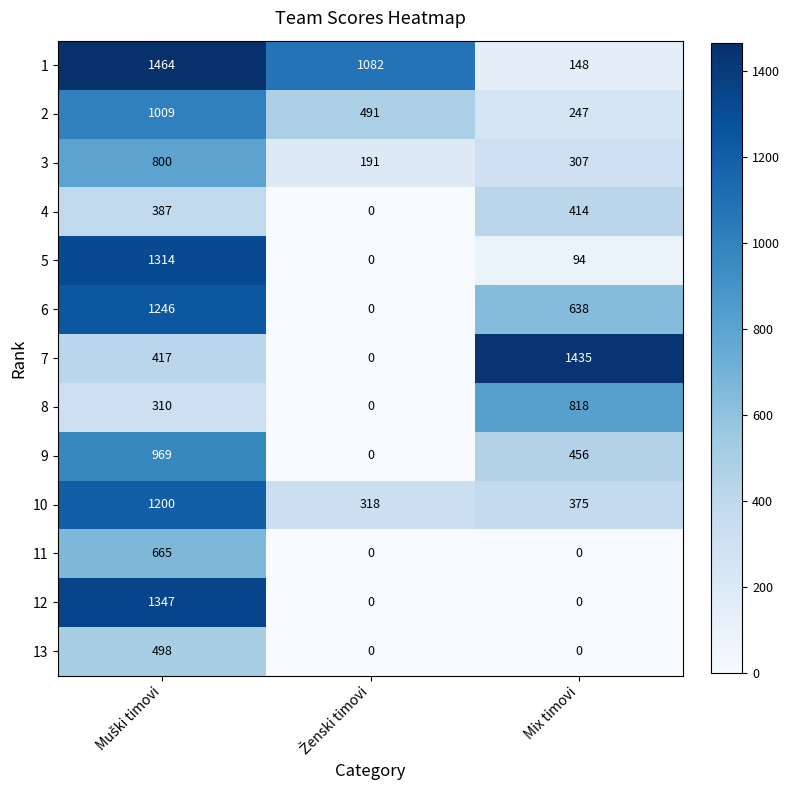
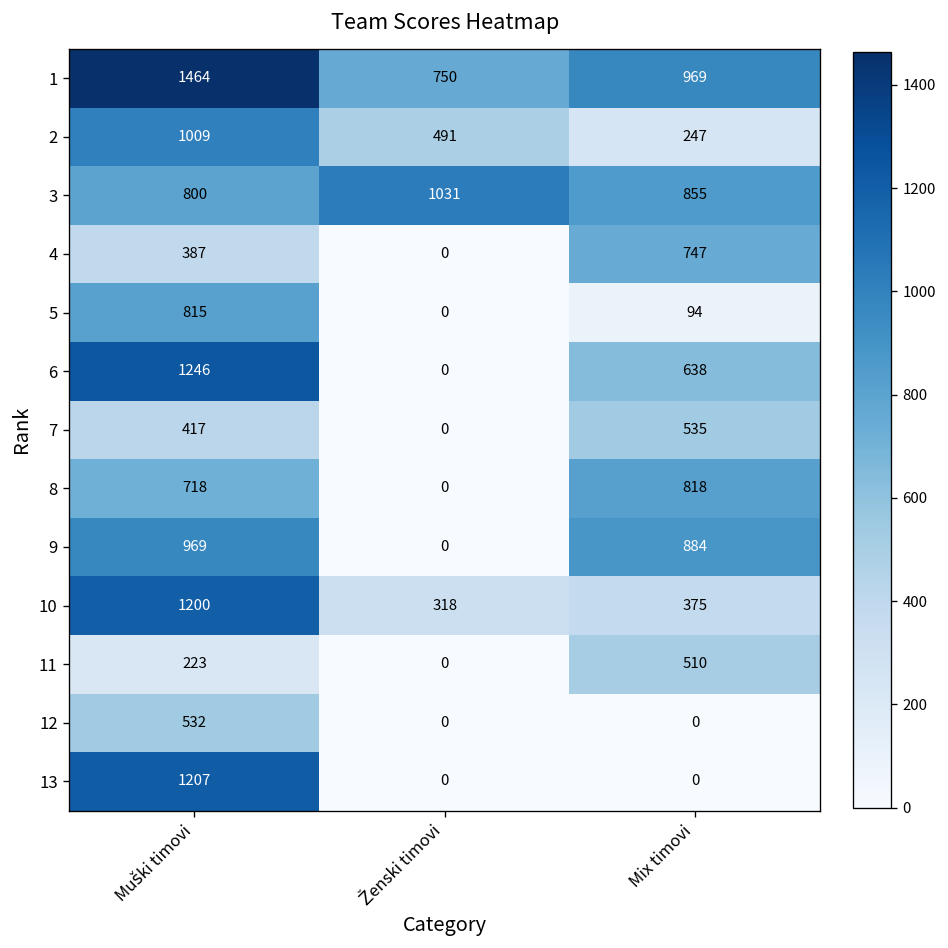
  {
    "1": {
      "Muški timovi": 1464,
-     "Ženski timovi": 1082,
-     "Mix timovi": 148
+     "Ženski timovi": 750,
+     "Mix timovi": 969
    },
    "2": {
      "Muški timovi": 1009,
      "Ženski timovi": 491,
      "Mix timovi": 247
    },
    "3": {
      "Muški timovi": 800,
-     "Ženski timovi": 191,
-     "Mix timovi": 307
+     "Ženski timovi": 1031,
+     "Mix timovi": 855
    },
    "4": {
      "Muški timovi": 387,
      "Ženski timovi": 0,
-     "Mix timovi": 414
+     "Mix timovi": 747
    },
    "5": {
-     "Muški timovi": 1314,
+     "Muški timovi": 815,
      "Ženski timovi": 0,
      "Mix timovi": 94
    },
    "6": {
      "Muški timovi": 1246,
      "Ženski timovi": 0,
      "Mix timovi": 638
    },
    "7": {
      "Muški timovi": 417,
      "Ženski timovi": 0,
-     "Mix timovi": 1435
+     "Mix timovi": 535
    },
    "8": {
-     "Muški timovi": 310,
+     "Muški timovi": 718,
      "Ženski timovi": 0,
      "Mix timovi": 818
    },
    "9": {
      "Muški timovi": 969,
      "Ženski timovi": 0,
-     "Mix timovi": 456
+     "Mix timovi": 884
    },
    "10": {
      "Muški timovi": 1200,
      "Ženski timovi": 318,
      "Mix timovi": 375
    },
    "11": {
-     "Muški timovi": 665,
+     "Muški timovi": 223,
      "Ženski timovi": 0,
-     "Mix timovi": 0
+     "Mix timovi": 510
    },
    "12": {
-     "Muški timovi": 1347,
+     "Muški timovi": 532,
      "Ženski timovi": 0,
      "Mix timovi": 0
    },
    "13": {
-     "Muški timovi": 498,
+     "Muški timovi": 1207,
      "Ženski timovi": 0,
      "Mix timovi": 0
    }
  }
